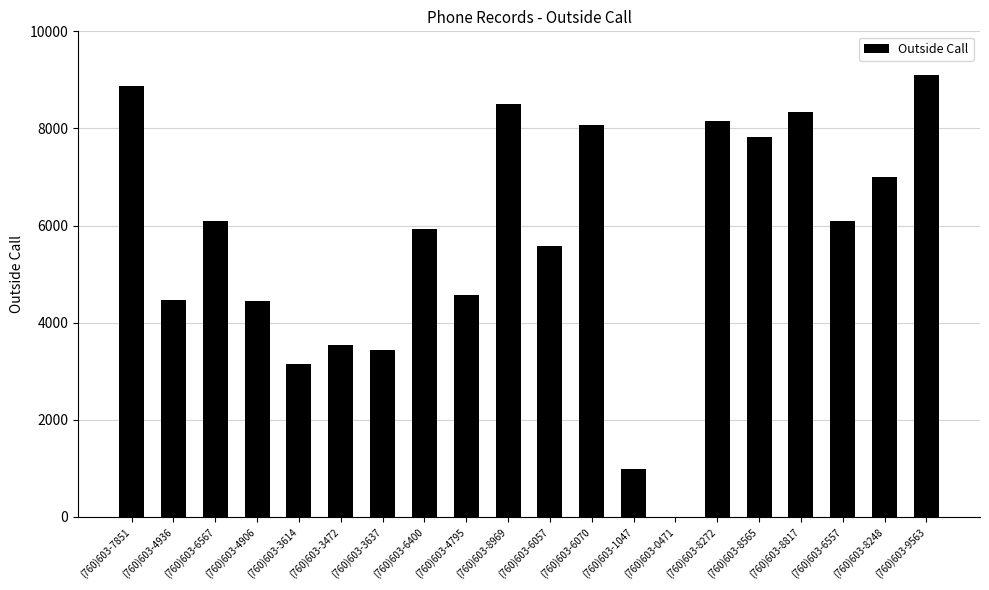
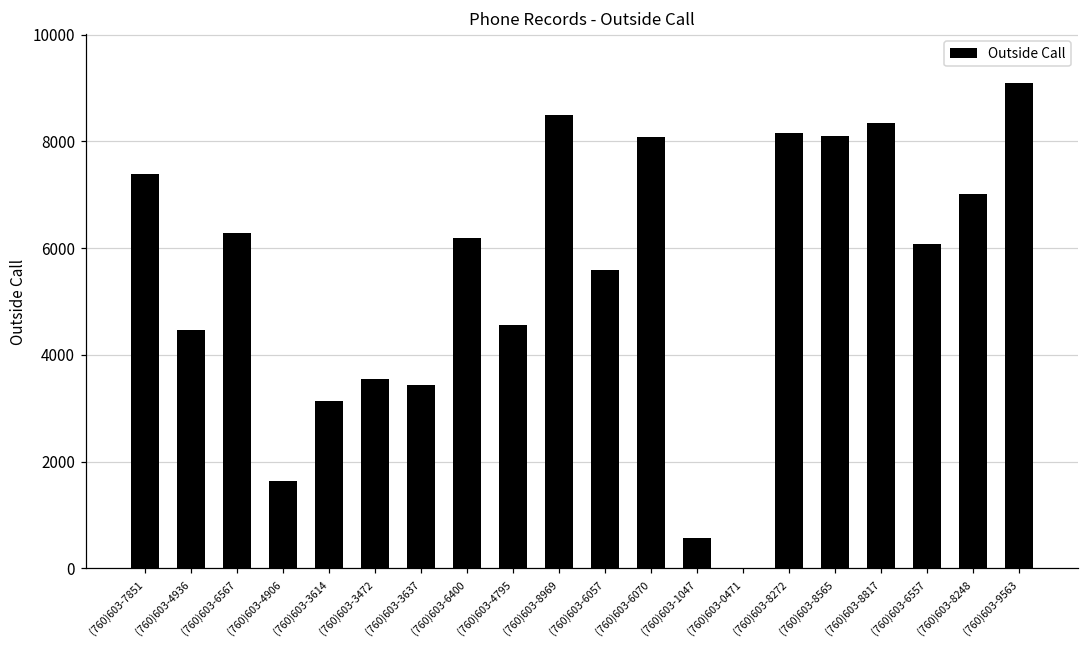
  {
-   "(760)603-7851": 8900,
+   "(760)603-7851": 7400,
    "(760)603-4936": 4500,
-   "(760)603-6567": 6100,
-   "(760)603-4906": 4400,
+   "(760)603-6567": 6300,
+   "(760)603-4906": 1600,
    "(760)603-3614": 3100,
    "(760)603-3472": 3500,
    "(760)603-3637": 3400,
-   "(760)603-6400": 5900,
+   "(760)603-6400": 6200,
    "(760)603-4795": 4600,
    "(760)603-8969": 8500,
    "(760)603-6057": 5600,
    "(760)603-6070": 8100,
-   "(760)603-1047": 1000,
+   "(760)603-1047": 600,
    "(760)603-0471": 0,
    "(760)603-8272": 8200,
-   "(760)603-8565": 7800,
+   "(760)603-8565": 8100,
    "(760)603-8817": 8300,
    "(760)603-6557": 6100,
    "(760)603-8248": 7000,
    "(760)603-9563": 9100
  }
